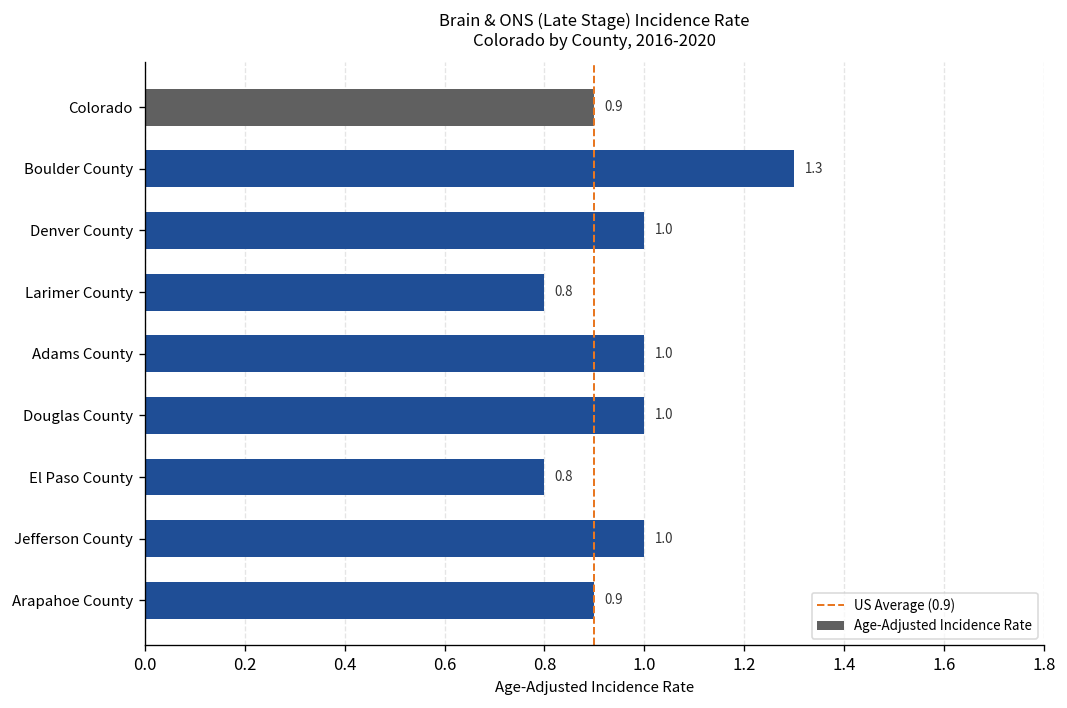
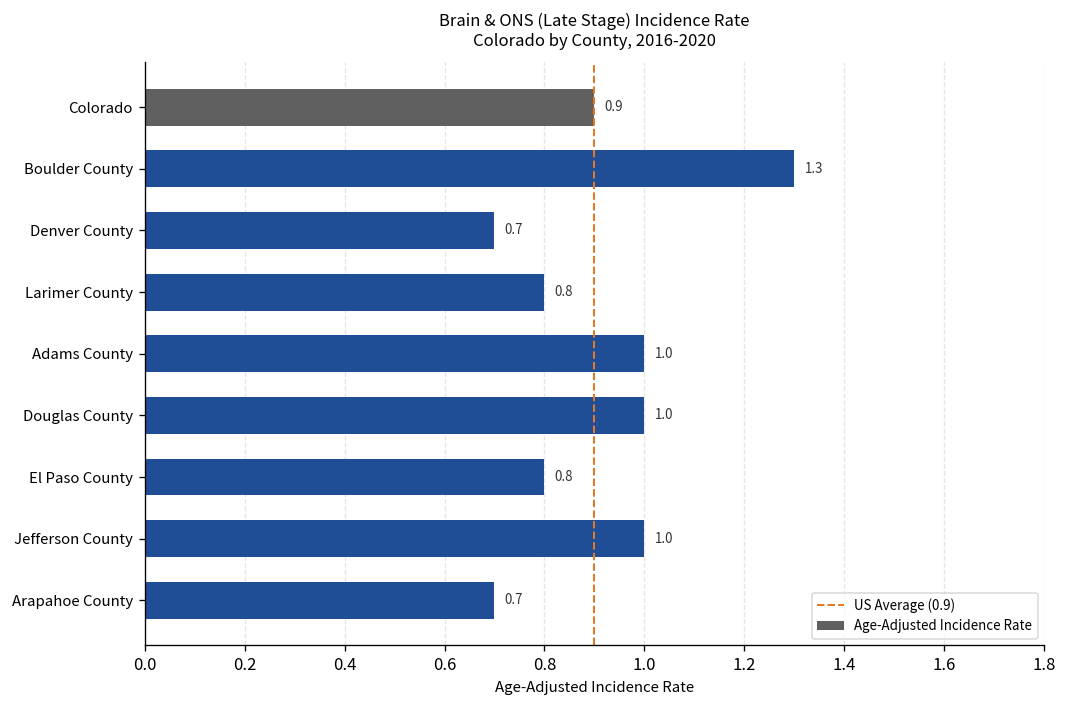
  {
    "Colorado": 0.9,
    "Boulder County": 1.3,
-   "Denver County": 1.0,
+   "Denver County": 0.7,
    "Larimer County": 0.8,
    "Adams County": 1.0,
    "Douglas County": 1.0,
    "El Paso County": 0.8,
    "Jefferson County": 1.0,
-   "Arapahoe County": 0.9
+   "Arapahoe County": 0.7
  }
